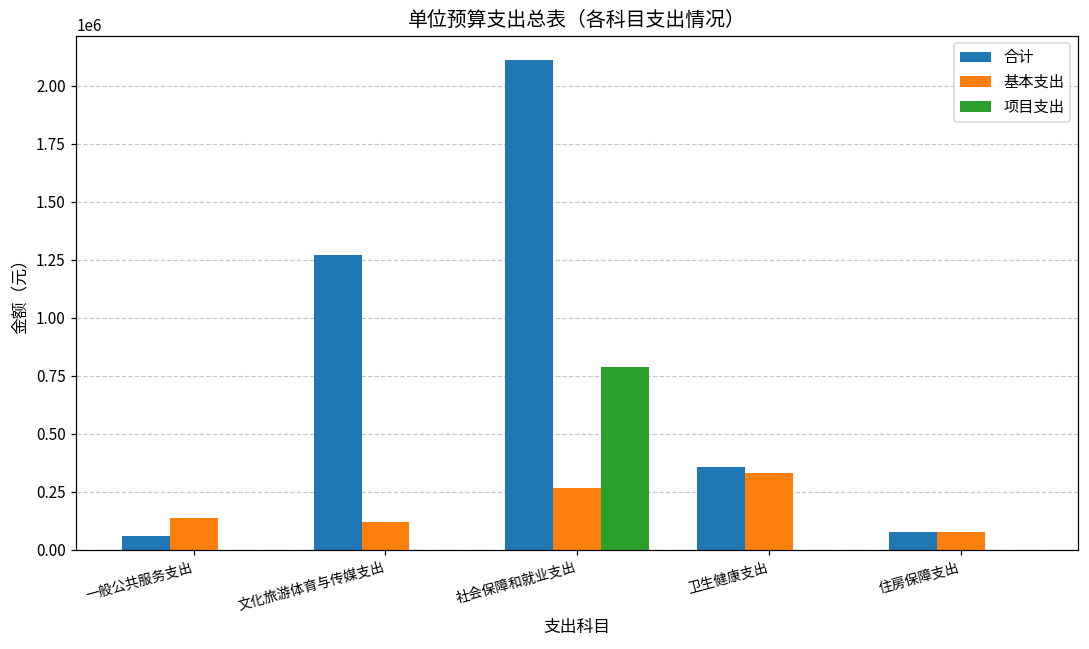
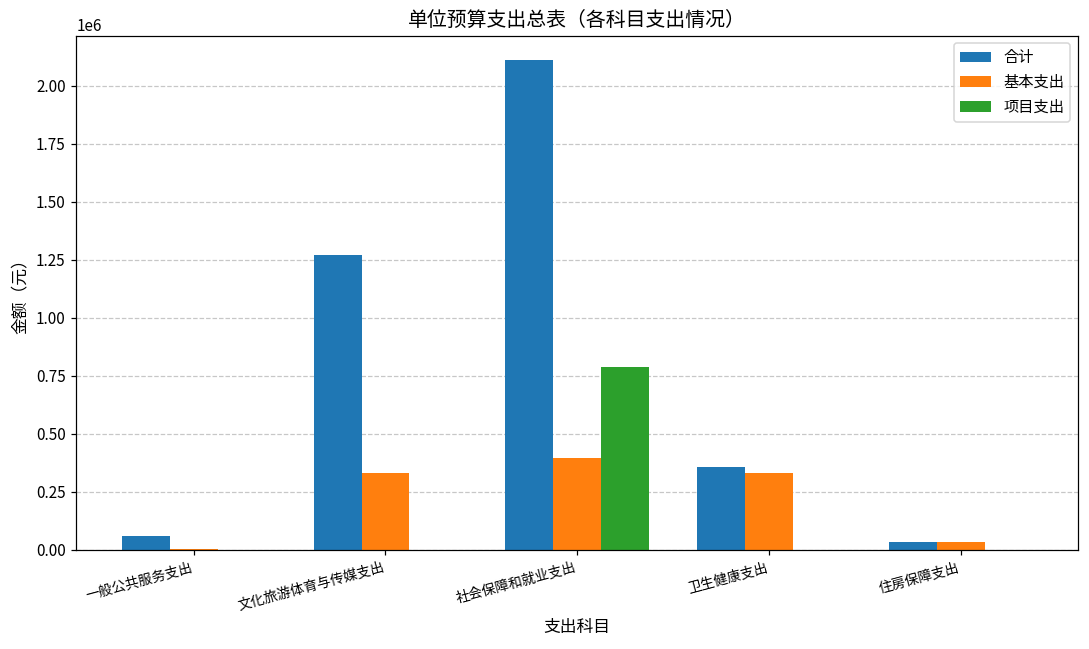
  {
    "合计": {
      "一般公共服务支出": 60000,
      "文化旅游体育与传媒支出": 1270000,
      "社会保障和就业支出": 2110000,
      "卫生健康支出": 360000,
-     "住房保障支出": 80000
+     "住房保障支出": 30000
    },
    "基本支出": {
-     "一般公共服务支出": 130000,
-     "文化旅游体育与传媒支出": 120000,
-     "社会保障和就业支出": 270000,
+     "一般公共服务支出": 0,
+     "文化旅游体育与传媒支出": 330000,
+     "社会保障和就业支出": 390000,
      "卫生健康支出": 330000,
-     "住房保障支出": 80000
+     "住房保障支出": 30000
    },
    "项目支出": {
      "一般公共服务支出": 0,
      "文化旅游体育与传媒支出": 0,
      "社会保障和就业支出": 790000,
      "卫生健康支出": 0,
      "住房保障支出": 0
    }
  }
